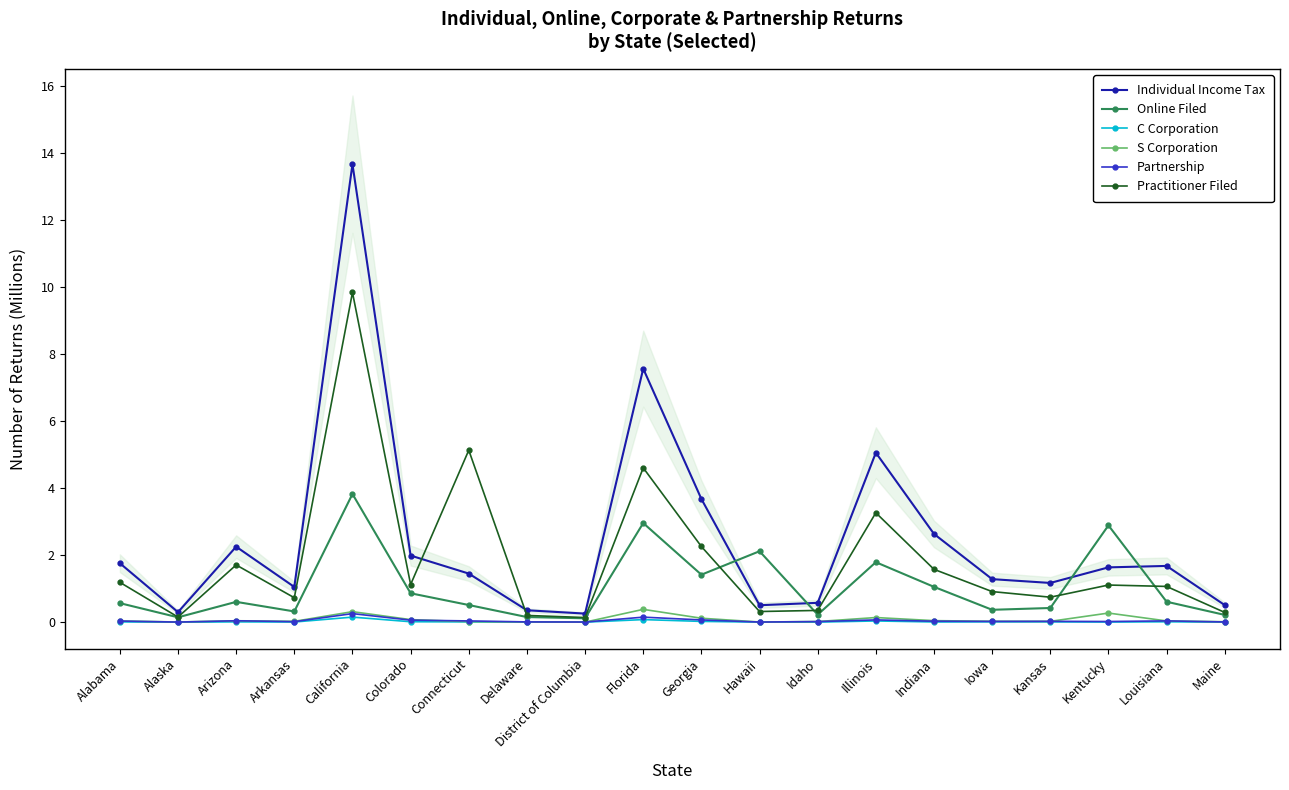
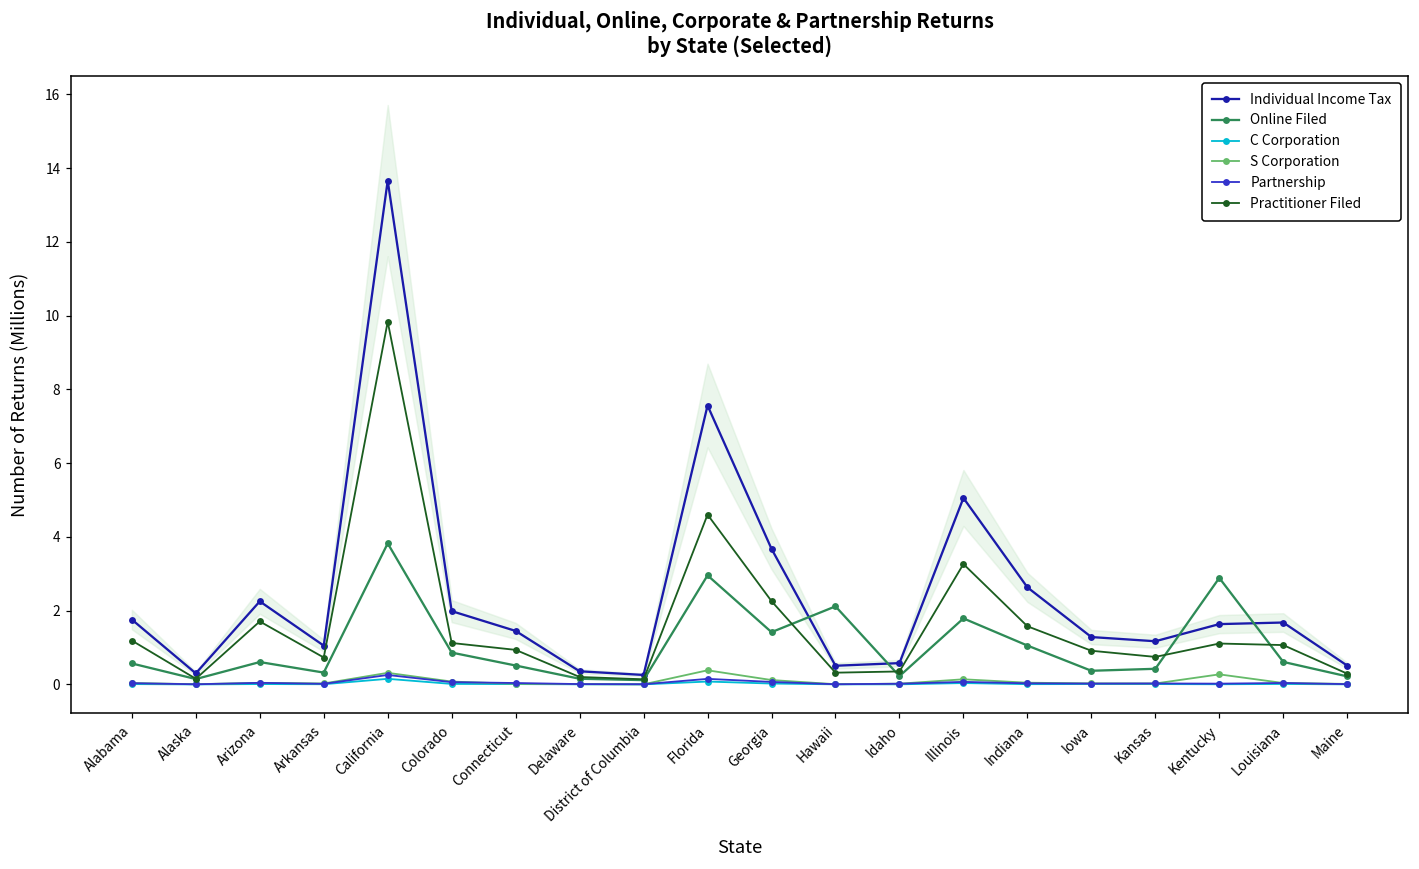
  {
    "Online Filed": {
      "Alabama": 0.6,
      "Arizona": 0.6,
      "Arkansas": 0.3,
      "California": 3.8,
      "Colorado": 0.9,
      "Connecticut": 0.5,
      "Florida": 3.0,
      "Georgia": 1.4,
      "Hawaii": 2.1,
      "Idaho": 0.2,
      "Illinois": 1.8,
      "Indiana": 1.1,
      "Iowa": 0.4,
      "Kansas": 0.4,
      "Kentucky": 2.9,
      "Louisiana": 0.6
    },
    "C Corporation": {
      "California": 0.2
    },
    "S Corporation": {
      "Florida": 0.4,
      "Kentucky": 0.3
    },
    "Practitioner Filed": {
      "Alabama": 1.2,
      "Arizona": 1.7,
      "Arkansas": 0.7,
      "California": 9.8,
      "Colorado": 1.1,
-     "Connecticut": 5.1,
+     "Connecticut": 0.9,
      "Florida": 4.6,
      "Georgia": 2.3,
      "Hawaii": 0.3,
      "Idaho": 0.4,
      "Illinois": 3.3,
      "Indiana": 1.6,
      "Iowa": 0.9,
      "Kansas": 0.7,
      "Kentucky": 1.1,
      "Louisiana": 1.1
    }
  }
